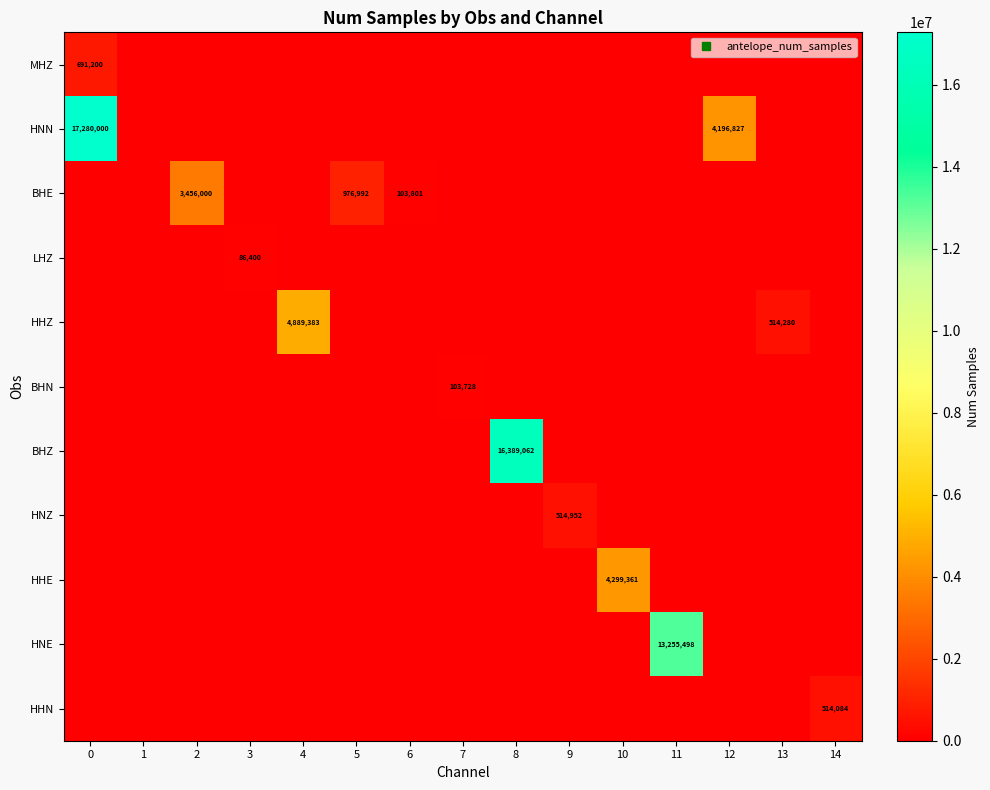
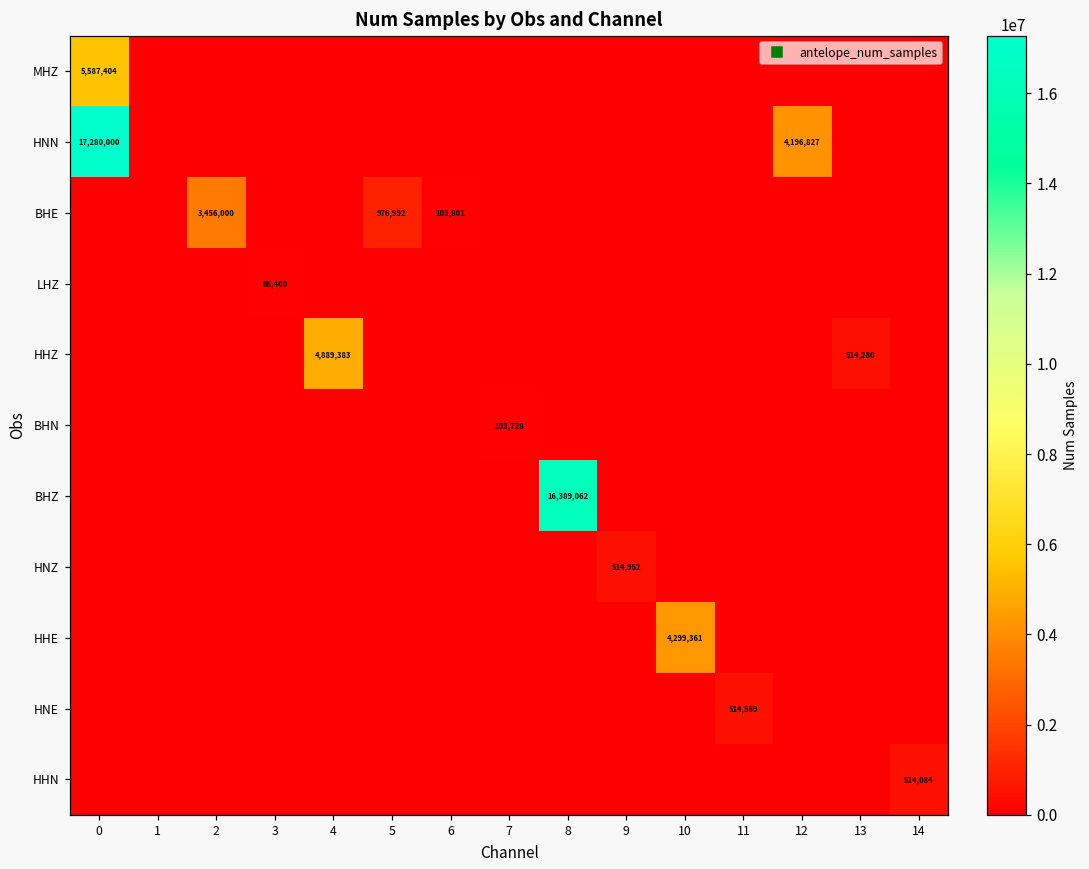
  {
    "MHZ": {
-     "0": "691,200"
+     "0": "5,587,404"
    },
    "HNN": {
      "0": "17,280,000",
      "12": "4,196,827"
    },
    "BHE": {
      "2": "3,456,000",
      "5": "976,992",
      "6": "103,801"
    },
    "LHZ": {
      "3": "86,400"
    },
    "HHZ": {
      "4": "4,889,383",
      "13": "514,280"
    },
    "BHN": {
      "7": "103,728"
    },
    "BHZ": {
      "8": "16,389,062"
    },
    "HNZ": {
      "9": "514,952"
    },
    "HHE": {
      "10": "4,299,361"
    },
    "HNE": {
-     "11": "13,255,498"
+     "11": "514,569"
    },
    "HHN": {
      "14": "514,084"
    }
  }
